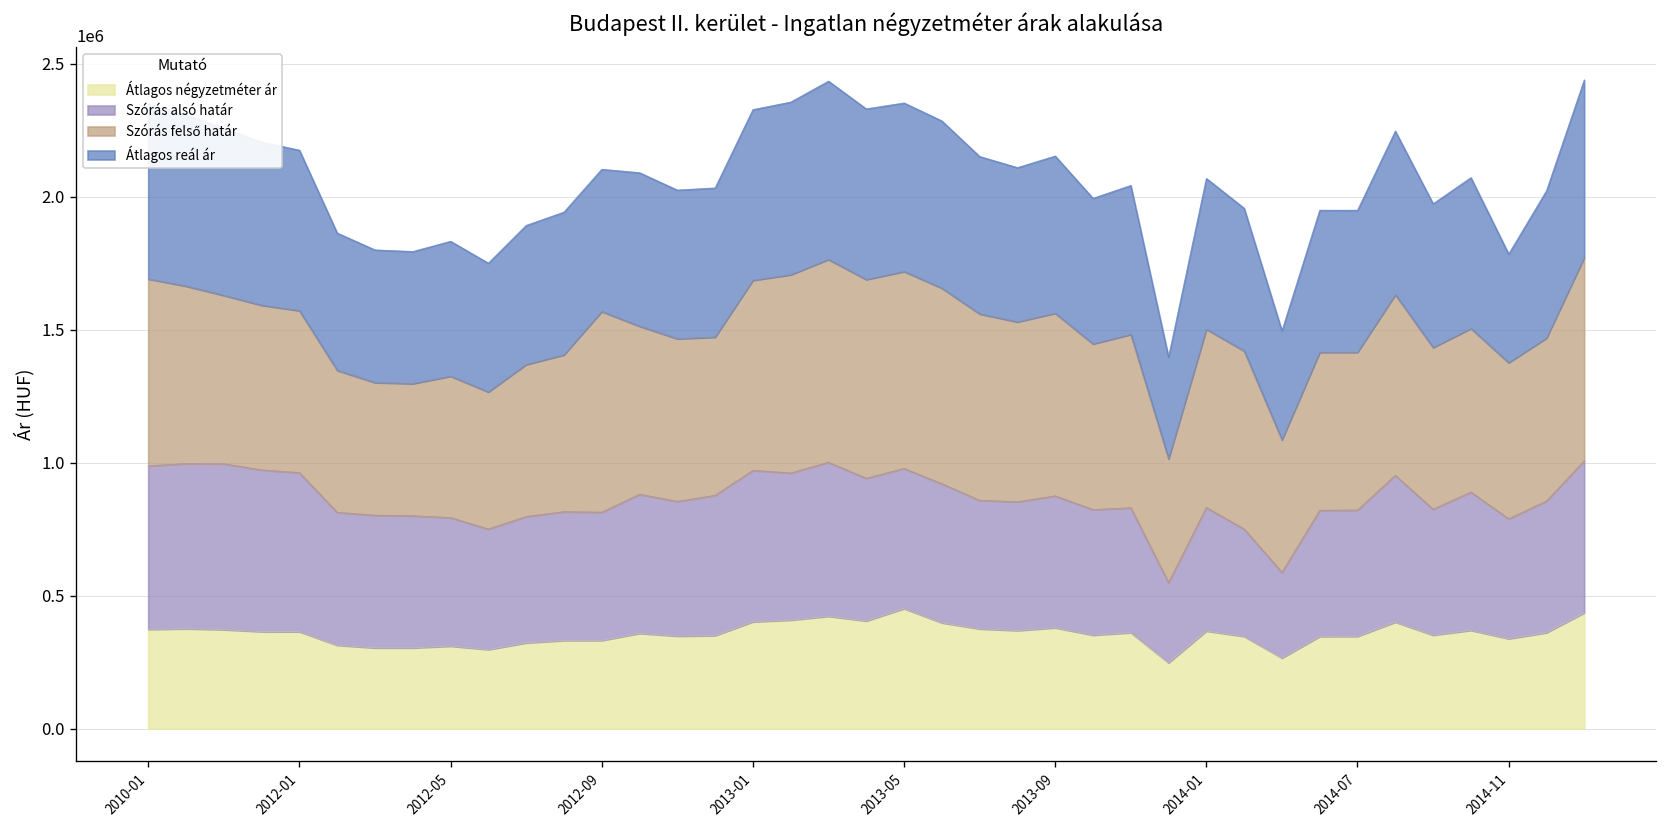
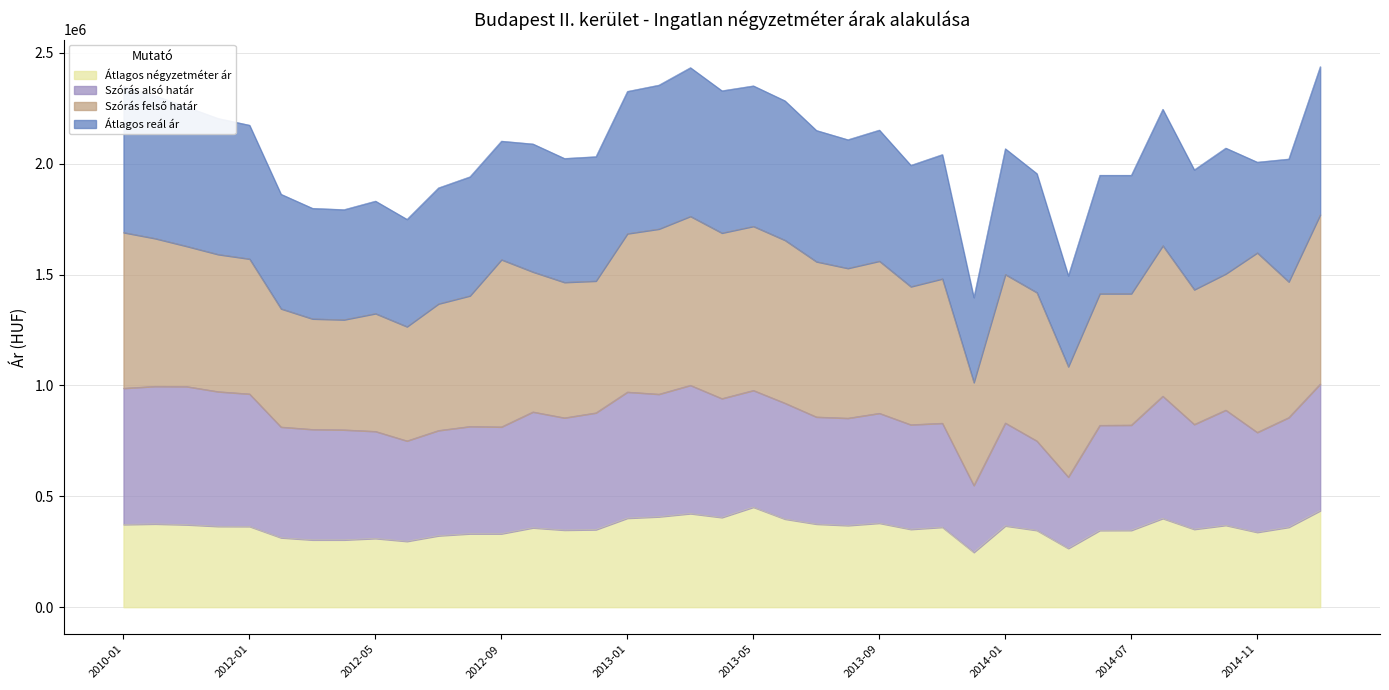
  {
    "Átlagos négyzetméter ár": {
      "2010-01": 370000,
      "2012-01": 360000,
      "2012-05": 310000,
      "2012-09": 330000,
      "2013-01": 400000,
      "2013-05": 450000,
      "2013-09": 380000,
      "2014-01": 370000,
      "2014-07": 350000,
      "2014-11": 340000
    },
    "Szórás alsó határ": {
      "2010-01": 610000,
      "2012-01": 600000,
      "2012-05": 480000,
      "2012-09": 480000,
      "2013-01": 570000,
      "2013-05": 530000,
      "2013-09": 500000,
      "2014-01": 460000,
      "2014-07": 470000,
      "2014-11": 450000
    },
    "Szórás felső határ": {
      "2010-01": 700000,
      "2012-01": 610000,
      "2012-05": 530000,
      "2012-09": 750000,
      "2013-01": 710000,
      "2013-05": 740000,
      "2013-09": 690000,
      "2014-01": 670000,
      "2014-07": 590000,
-     "2014-11": 590000
+     "2014-11": 810000
    },
    "Átlagos reál ár": {
      "2012-01": 600000,
      "2012-05": 510000,
      "2012-09": 530000,
      "2013-01": 640000,
      "2013-05": 630000,
      "2013-09": 590000,
      "2014-01": 570000,
      "2014-07": 530000,
      "2014-11": 410000
    }
  }
